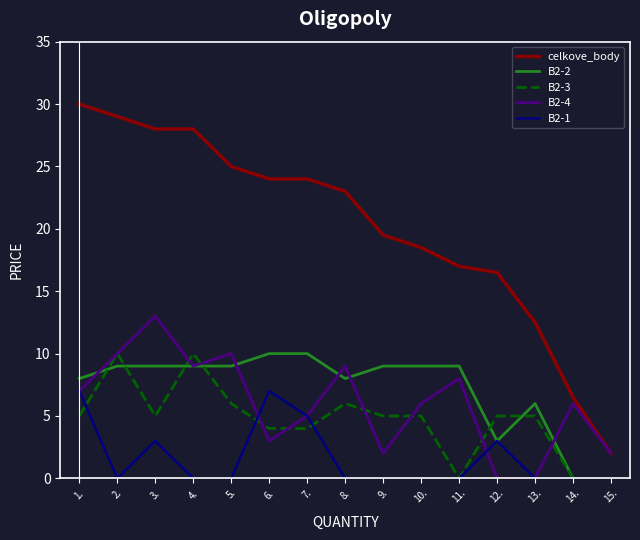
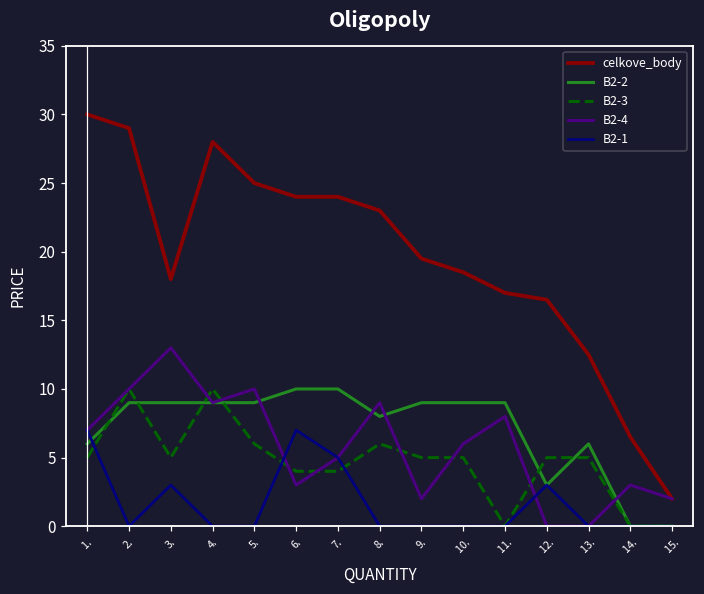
  {
    "celkove_body": {
      "1.": 30,
      "2.": 29,
-     "3.": 28,
+     "3.": 18,
      "4.": 28,
      "5.": 25,
      "6.": 24,
      "7.": 24,
      "8.": 23,
      "9.": 19.5,
      "10.": 18.5,
      "11.": 17,
      "12.": 16.5,
      "13.": 12.5,
      "14.": 6.5
    },
    "B2-2": {
-     "1.": 8,
+     "1.": 6,
      "2.": 9,
      "3.": 9,
      "5.": 9,
      "6.": 10,
      "7.": 10,
      "8.": 8,
      "9.": 9,
      "10.": 9,
      "11.": 9,
      "13.": 6
    },
    "B2-3": {
      "1.": 5,
      "3.": 5,
      "4.": 10,
      "5.": 6,
      "6.": 4,
      "7.": 4,
      "8.": 6,
      "9.": 5,
      "10.": 5,
      "12.": 5,
      "13.": 5
    },
    "B2-4": {
      "3.": 13,
      "5.": 10,
      "6.": 3,
      "8.": 9,
      "9.": 2,
      "10.": 6,
      "11.": 8,
      "12.": 0,
-     "14.": 6
+     "14.": 3
    },
    "B2-1": {
      "2.": 0,
      "3.": 3,
      "4.": 0,
      "5.": 0,
      "6.": 7,
      "8.": 0,
      "9.": 0,
      "10.": 0
    }
  }
